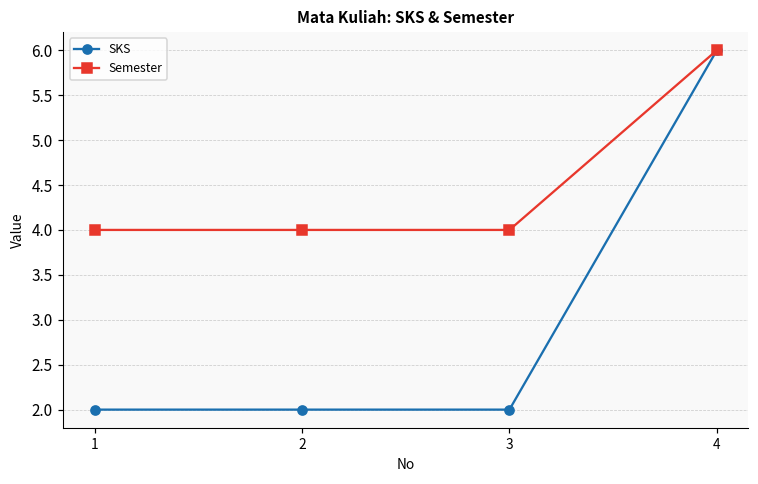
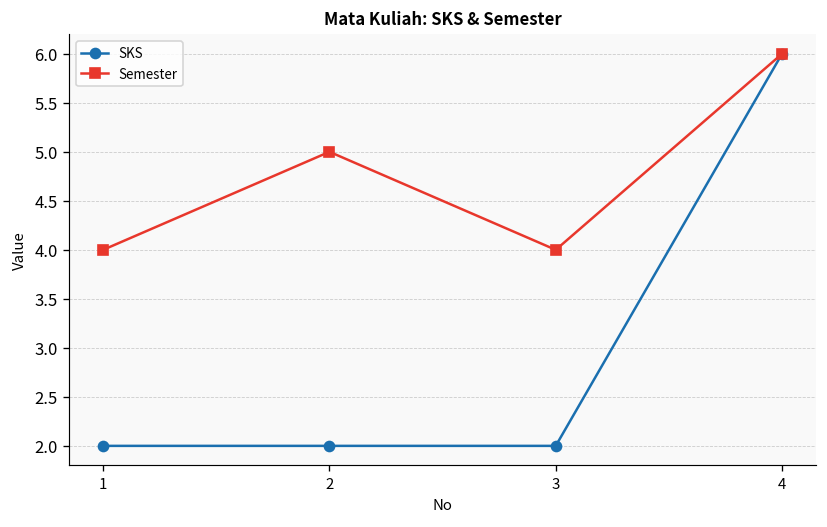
  {
    "SKS": {
      "1": 2,
      "2": 2,
      "3": 2
    },
    "Semester": {
      "1": 4,
-     "2": 4,
+     "2": 5,
      "3": 4
    }
  }
